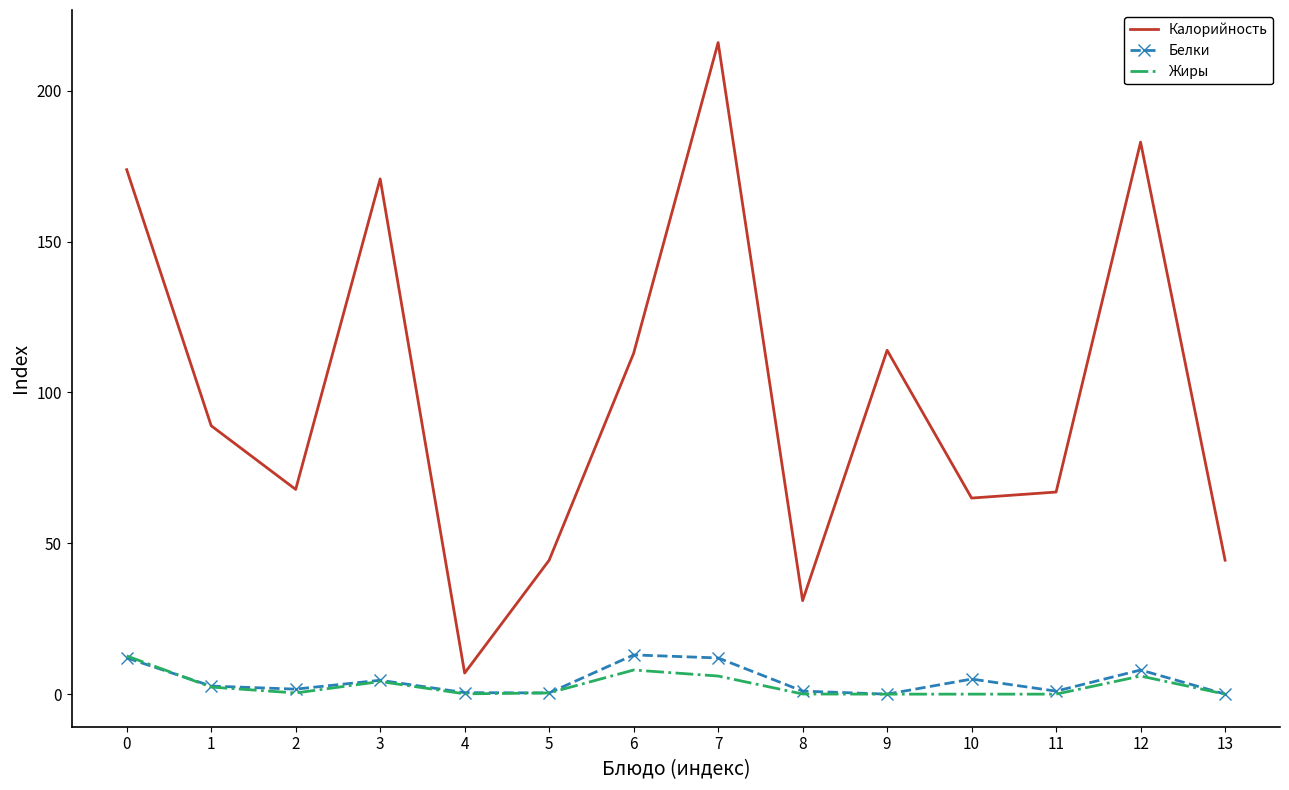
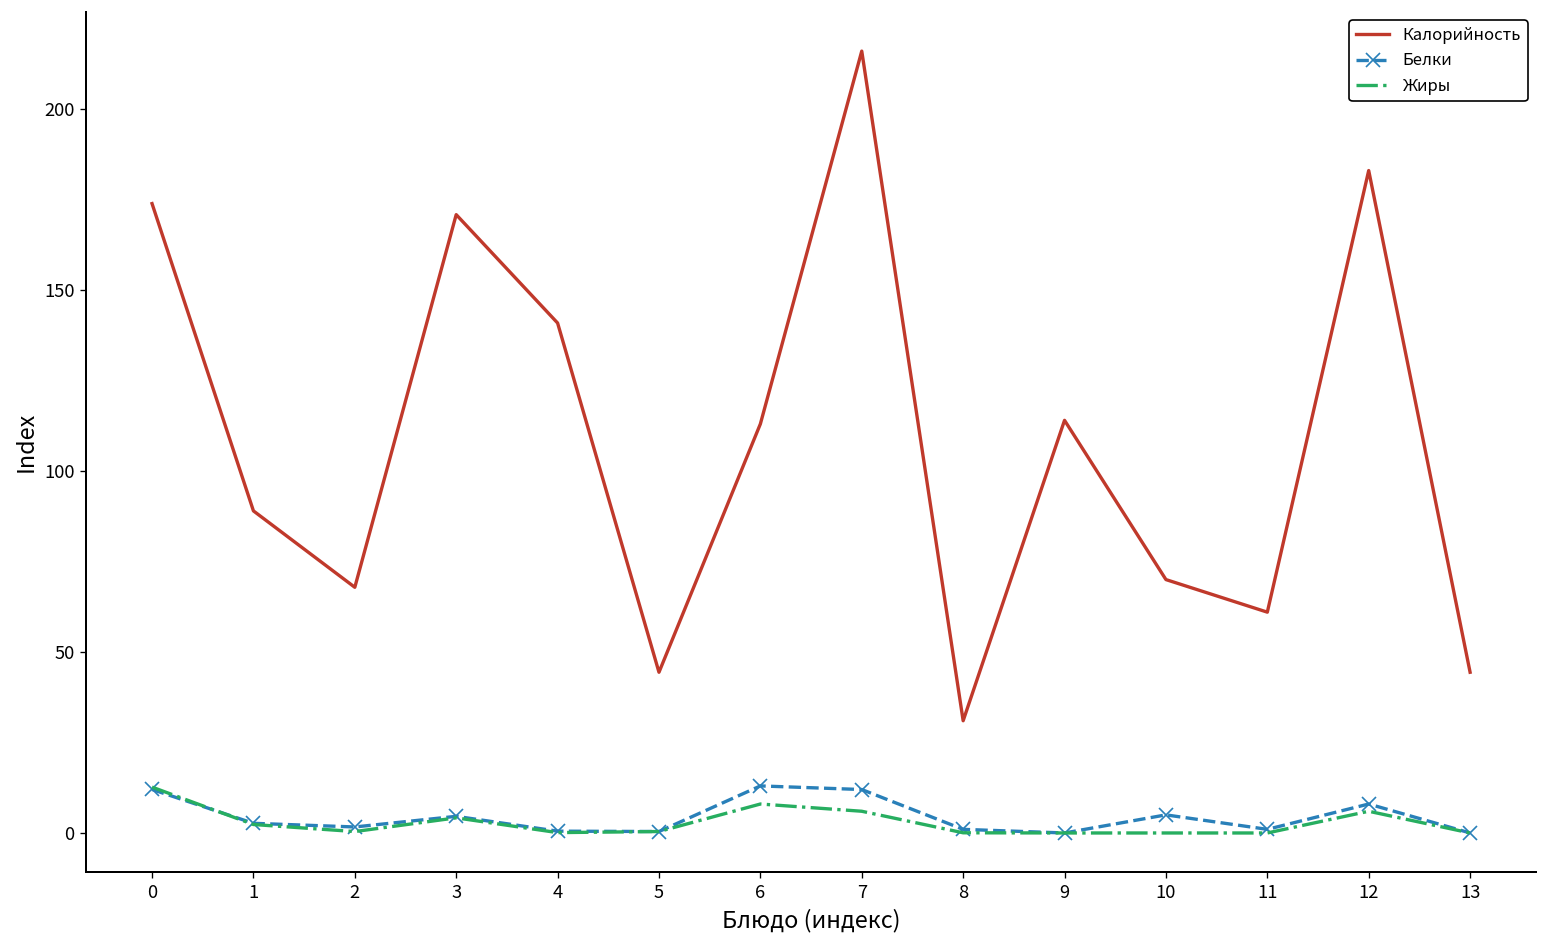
  {
    "Калорийность": {
      "0": 174,
      "1": 89,
      "2": 68,
      "3": 171,
-     "4": 7,
+     "4": 141,
      "5": 44,
      "6": 113,
      "7": 216,
      "8": 31,
      "9": 114,
-     "10": 65,
-     "11": 67,
+     "10": 70,
+     "11": 61,
      "12": 183,
      "13": 44
    },
    "Белки": {
      "2": 2,
      "6": 13,
      "7": 12,
      "8": 1,
      "10": 5,
      "11": 1,
      "12": 8
    },
    "Жиры": {
      "2": 0,
      "6": 8,
      "7": 6,
      "8": 0,
      "10": 0,
      "11": 0,
      "12": 6
    }
  }
